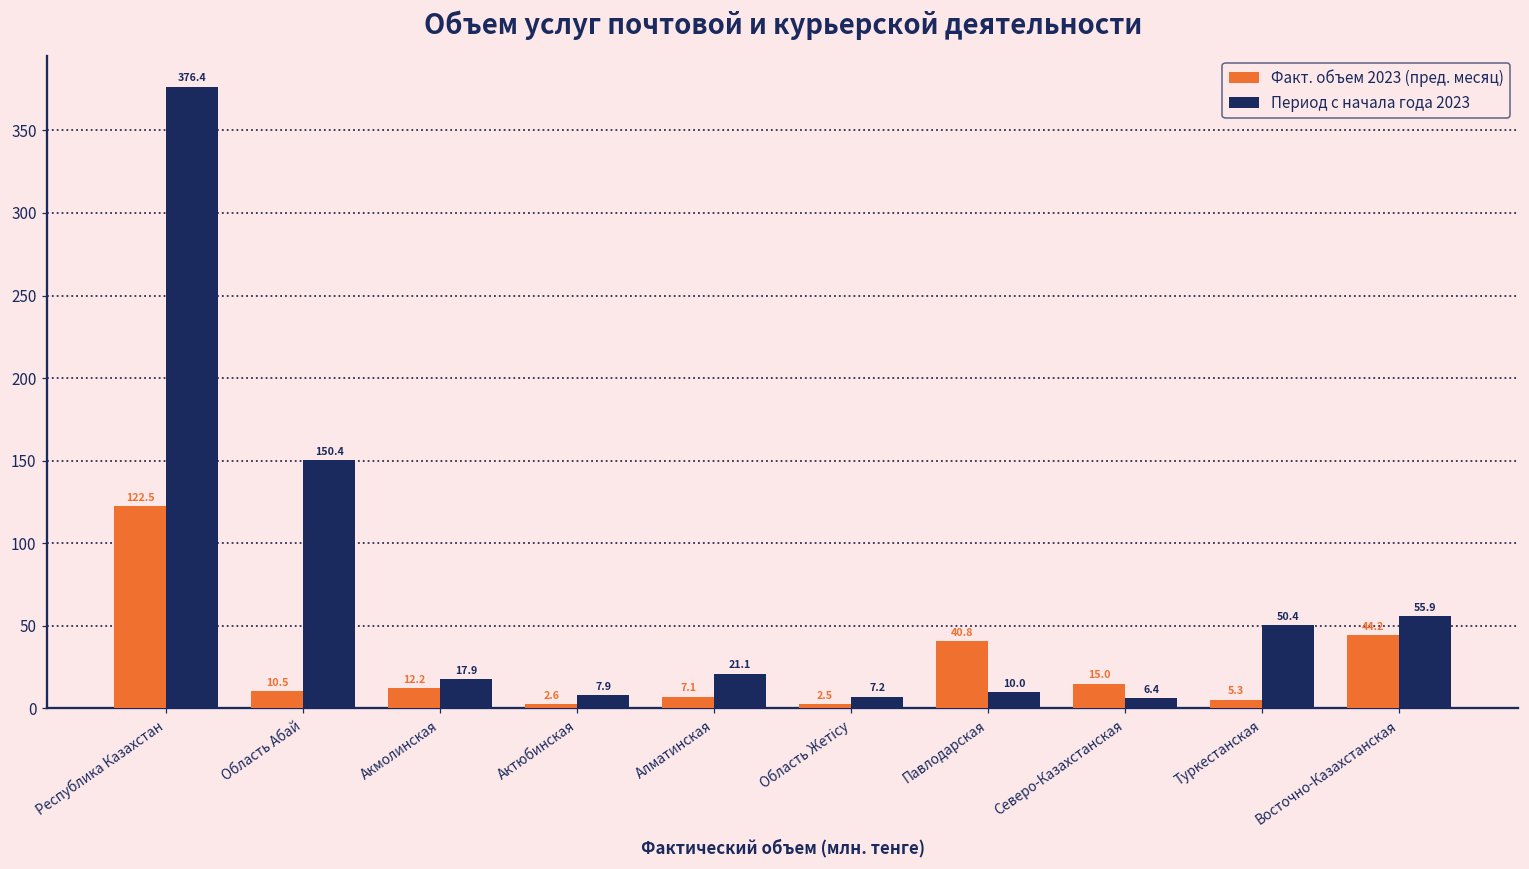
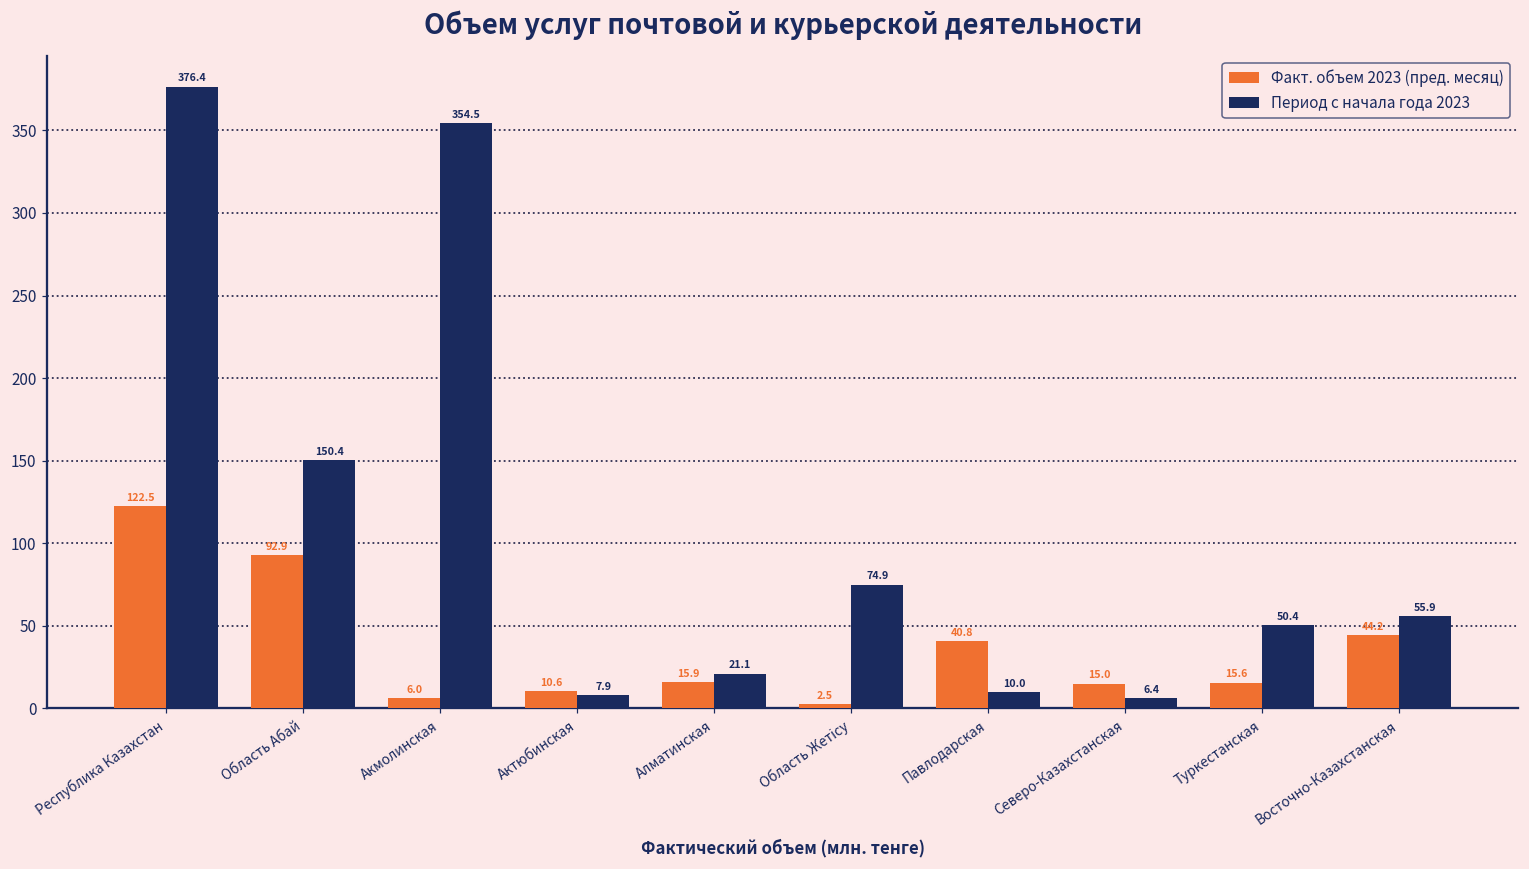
  {
    "Факт. объем 2023 (пред. месяц)": {
      "Республика Казахстан": 122.5,
-     "Область Абай": 10.5,
-     "Акмолинская": 12.2,
-     "Актюбинская": 2.6,
-     "Алматинская": 7.1,
+     "Область Абай": 92.9,
+     "Акмолинская": 6.0,
+     "Актюбинская": 10.6,
+     "Алматинская": 15.9,
      "Область Жетісу": 2.5,
      "Павлодарская": 40.8,
      "Северо-Казахстанская": 15.0,
-     "Туркестанская": 5.3,
+     "Туркестанская": 15.6,
      "Восточно-Казахстанская": 44.2
    },
    "Период с начала года 2023": {
      "Республика Казахстан": 376.4,
      "Область Абай": 150.4,
-     "Акмолинская": 17.9,
+     "Акмолинская": 354.5,
      "Актюбинская": 7.9,
      "Алматинская": 21.1,
-     "Область Жетісу": 7.2,
+     "Область Жетісу": 74.9,
      "Павлодарская": 10.0,
      "Северо-Казахстанская": 6.4,
      "Туркестанская": 50.4,
      "Восточно-Казахстанская": 55.9
    }
  }
